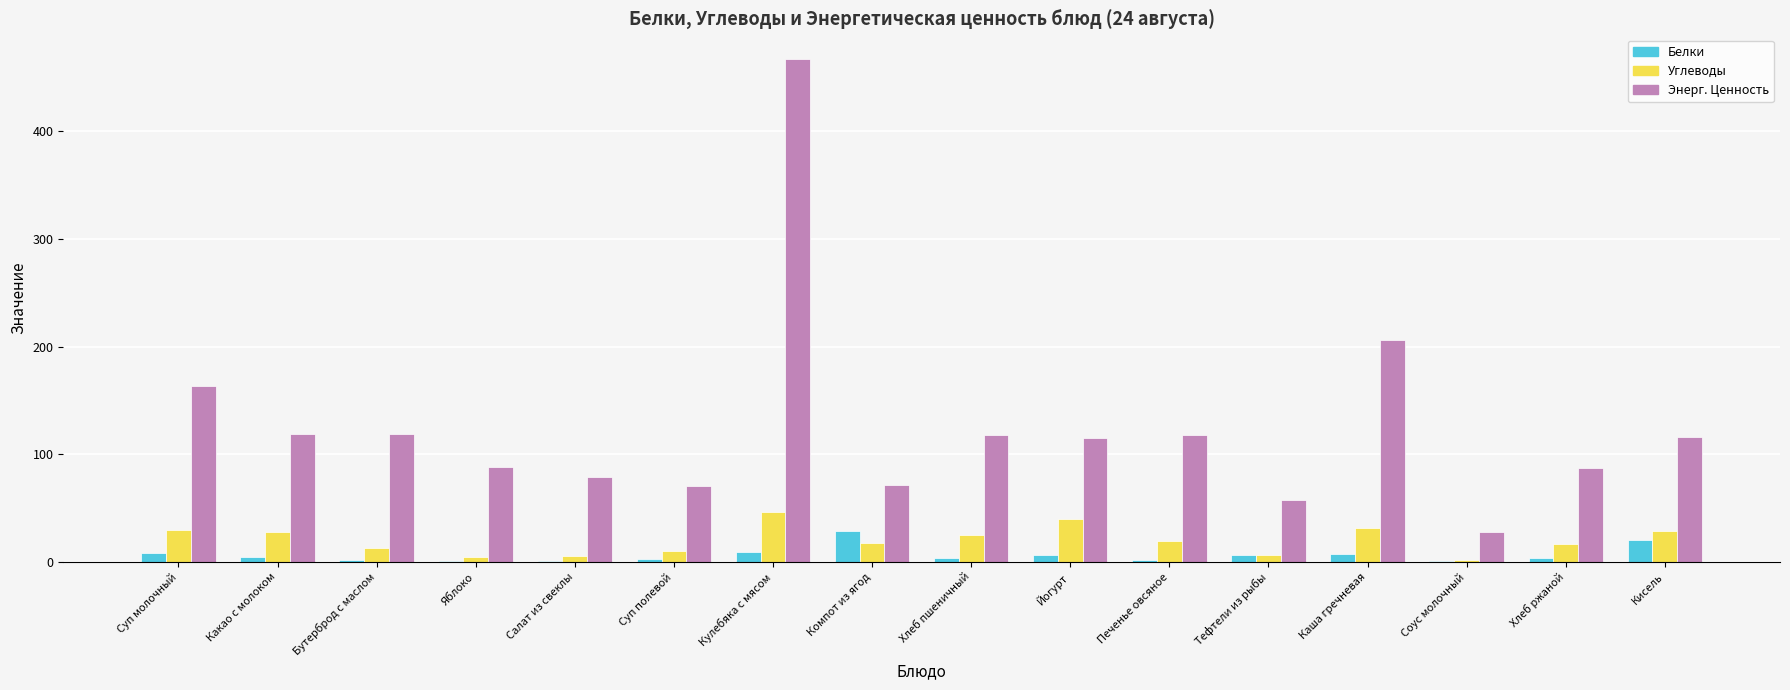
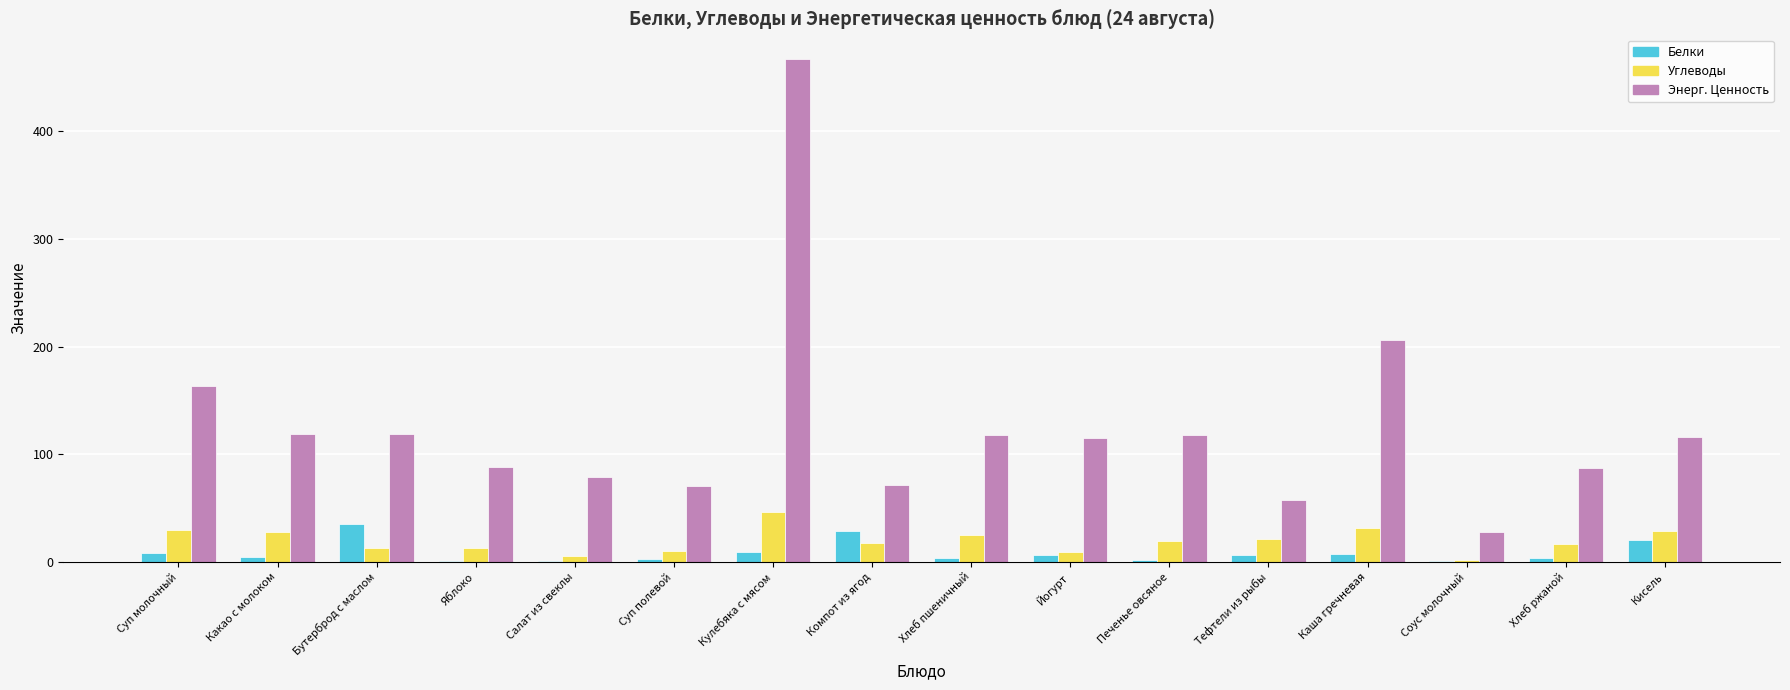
  {
    "Белки": {
      "Суп молочный": 8,
      "Какао с молоком": 4,
-     "Бутерброд с маслом": 2,
+     "Бутерброд с маслом": 35,
      "Суп полевой": 3,
      "Кулебяка с мясом": 9,
      "Компот из ягод": 29,
      "Хлеб пшеничный": 4,
      "Йогурт": 7,
      "Тефтели из рыбы": 6,
      "Каша гречневая": 7,
      "Хлеб ржаной": 3,
      "Кисель": 21
    },
    "Углеводы": {
      "Суп молочный": 29,
      "Какао с молоком": 28,
      "Бутерброд с маслом": 13,
-     "Яблоко": 4,
+     "Яблоко": 13,
      "Салат из свеклы": 5,
      "Суп полевой": 10,
      "Кулебяка с мясом": 46,
      "Компот из ягод": 17,
      "Хлеб пшеничный": 25,
-     "Йогурт": 40,
+     "Йогурт": 9,
      "Печенье овсяное": 19,
-     "Тефтели из рыбы": 7,
+     "Тефтели из рыбы": 21,
      "Каша гречневая": 32,
      "Хлеб ржаной": 17,
      "Кисель": 29
    },
    "Энерг. Ценность": {
      "Суп молочный": 163,
      "Какао с молоком": 119,
      "Бутерброд с маслом": 119,
      "Яблоко": 88,
      "Салат из свеклы": 79,
      "Суп полевой": 71,
      "Кулебяка с мясом": 467,
      "Компот из ягод": 71,
      "Хлеб пшеничный": 118,
      "Йогурт": 115,
      "Печенье овсяное": 118,
      "Тефтели из рыбы": 57,
      "Каша гречневая": 206,
      "Соус молочный": 28,
      "Хлеб ржаной": 87,
      "Кисель": 116
    }
  }
